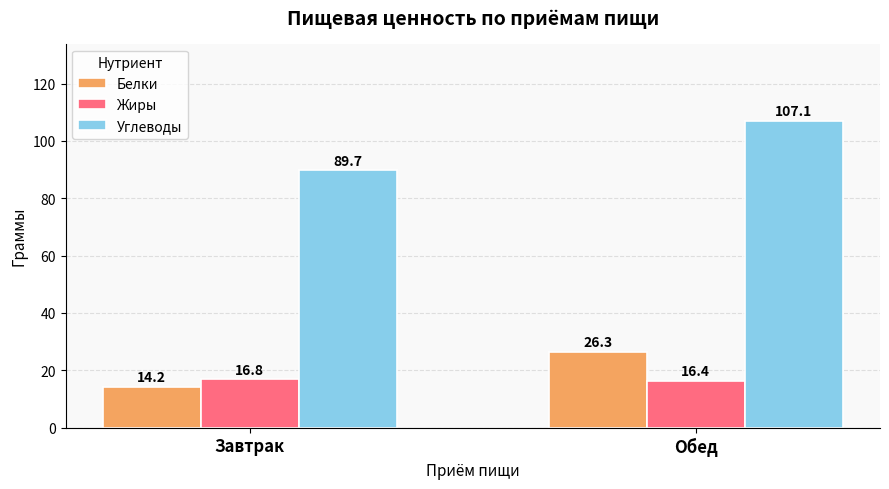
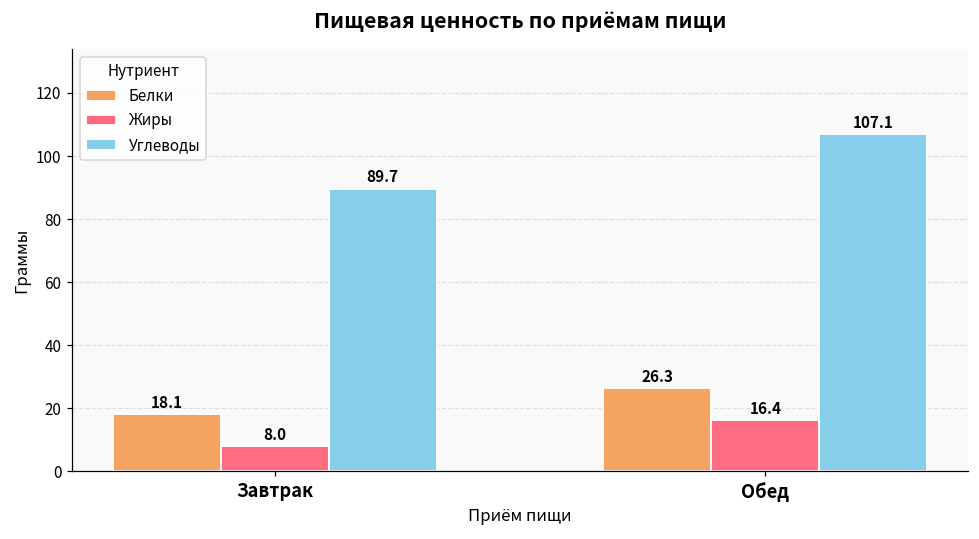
  {
    "Белки": {
-     "Завтрак": 14.2,
+     "Завтрак": 18.1,
      "Обед": 26.3
    },
    "Жиры": {
-     "Завтрак": 16.8,
+     "Завтрак": 8.0,
      "Обед": 16.4
    },
    "Углеводы": {
      "Завтрак": 89.7,
      "Обед": 107.1
    }
  }
